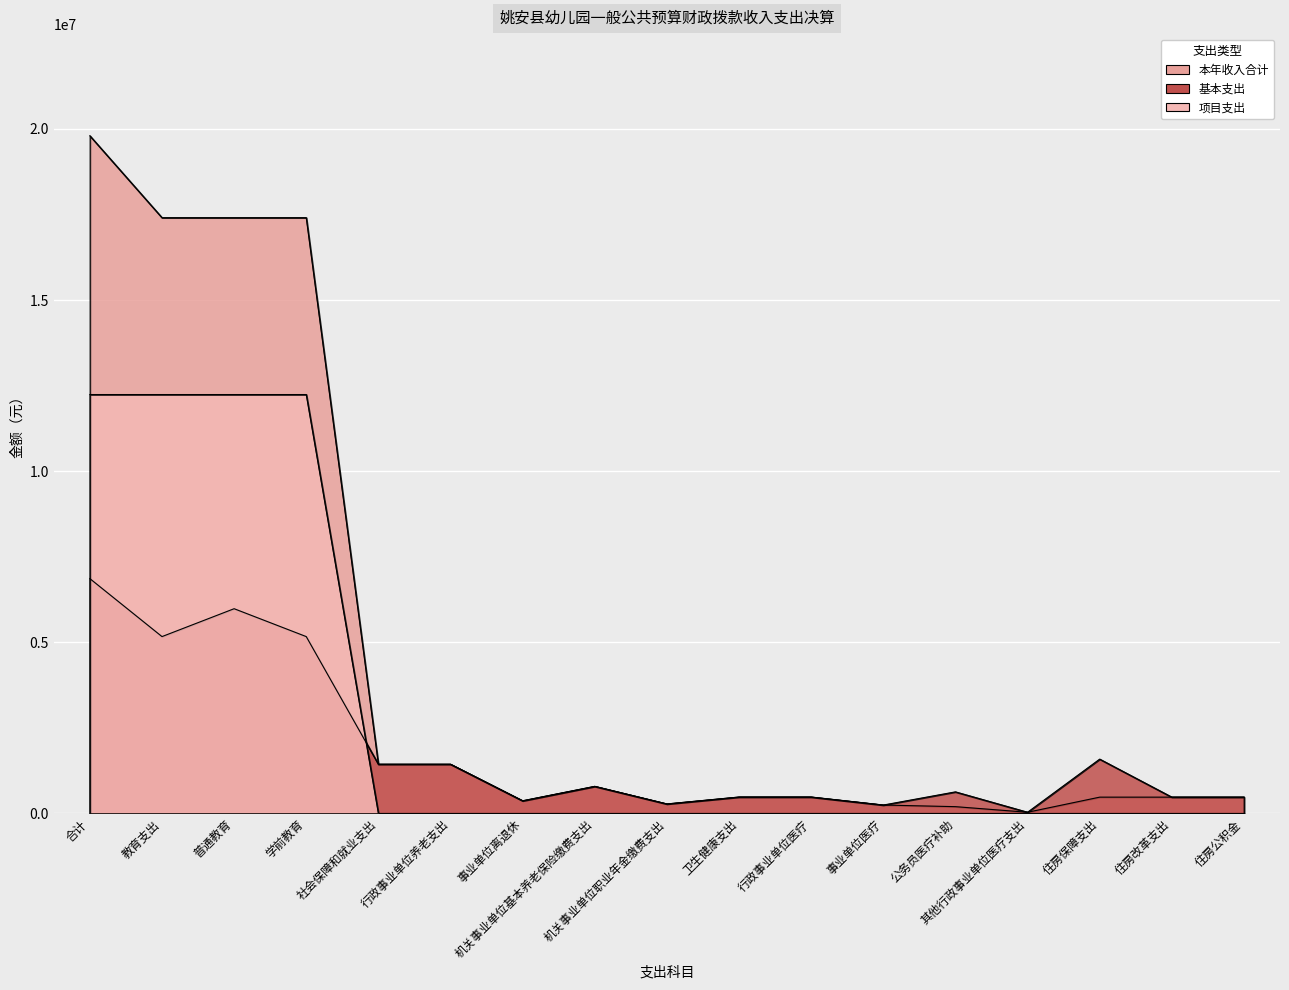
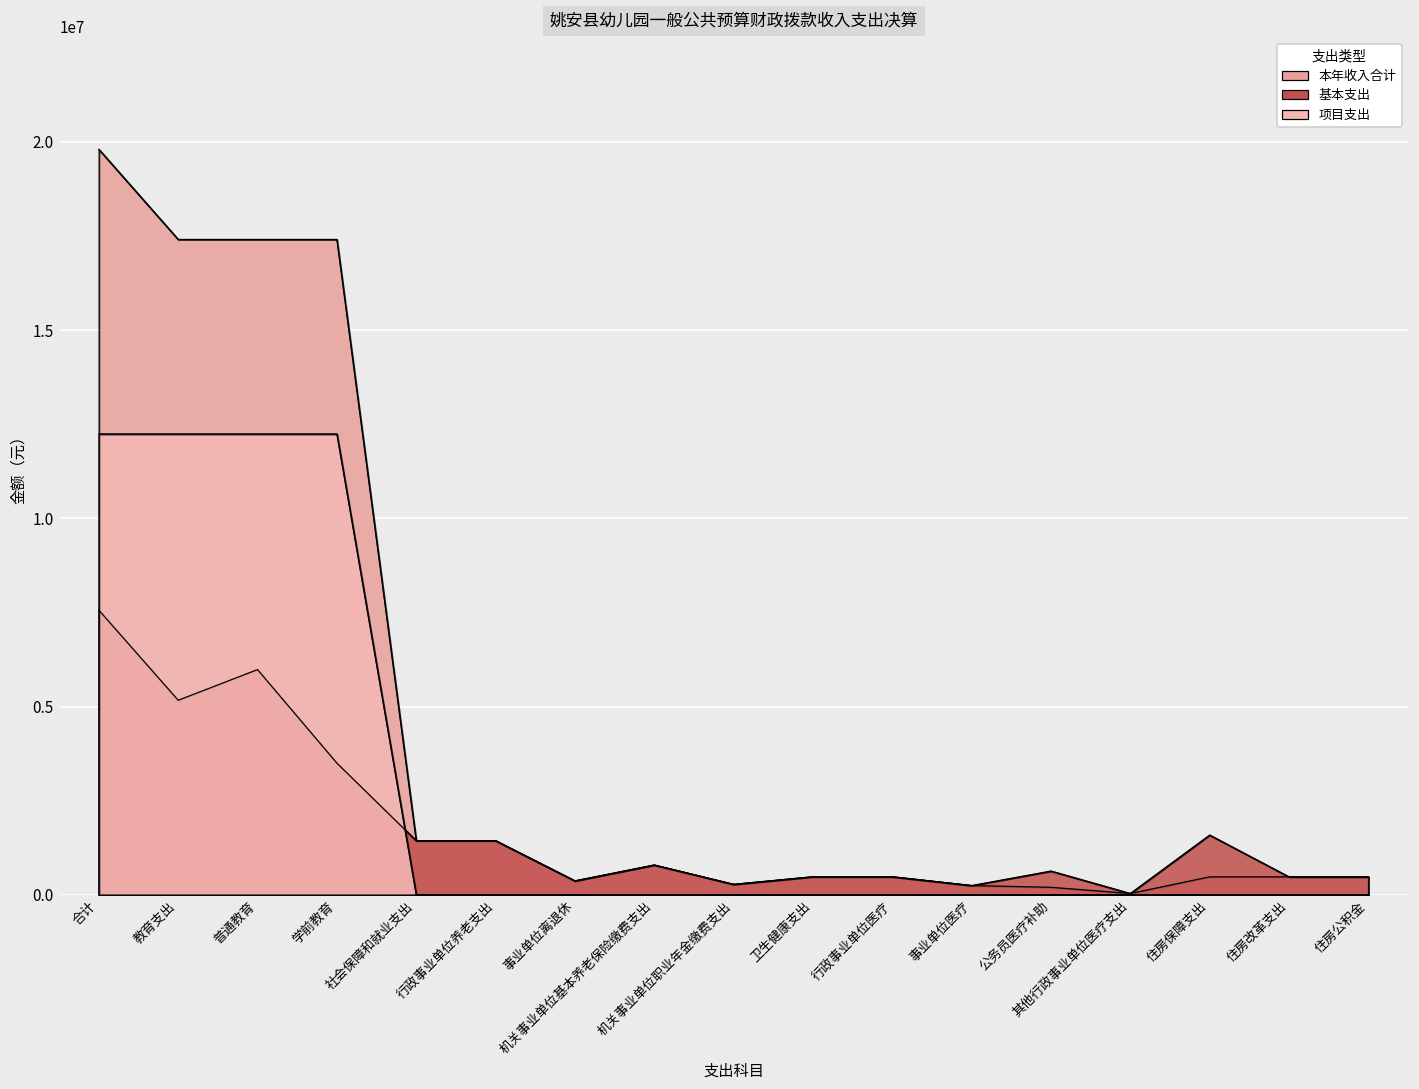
  {
    "基本支出": {
-     "合计": 6900000,
+     "合计": 7600000,
      "教育支出": 5200000,
      "普通教育": 6000000,
-     "学前教育": 5200000,
+     "学前教育": 3500000,
      "公务员医疗补助": 600000,
      "住房保障支出": 1600000
    }
  }
